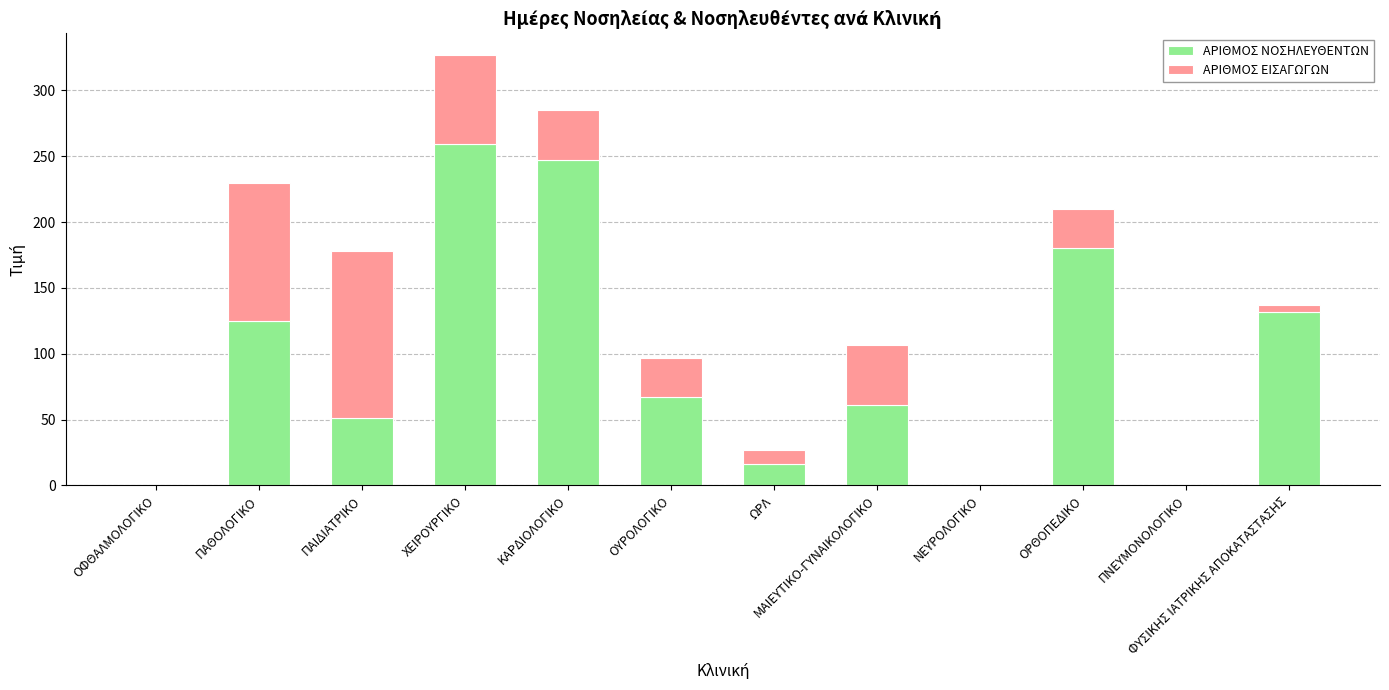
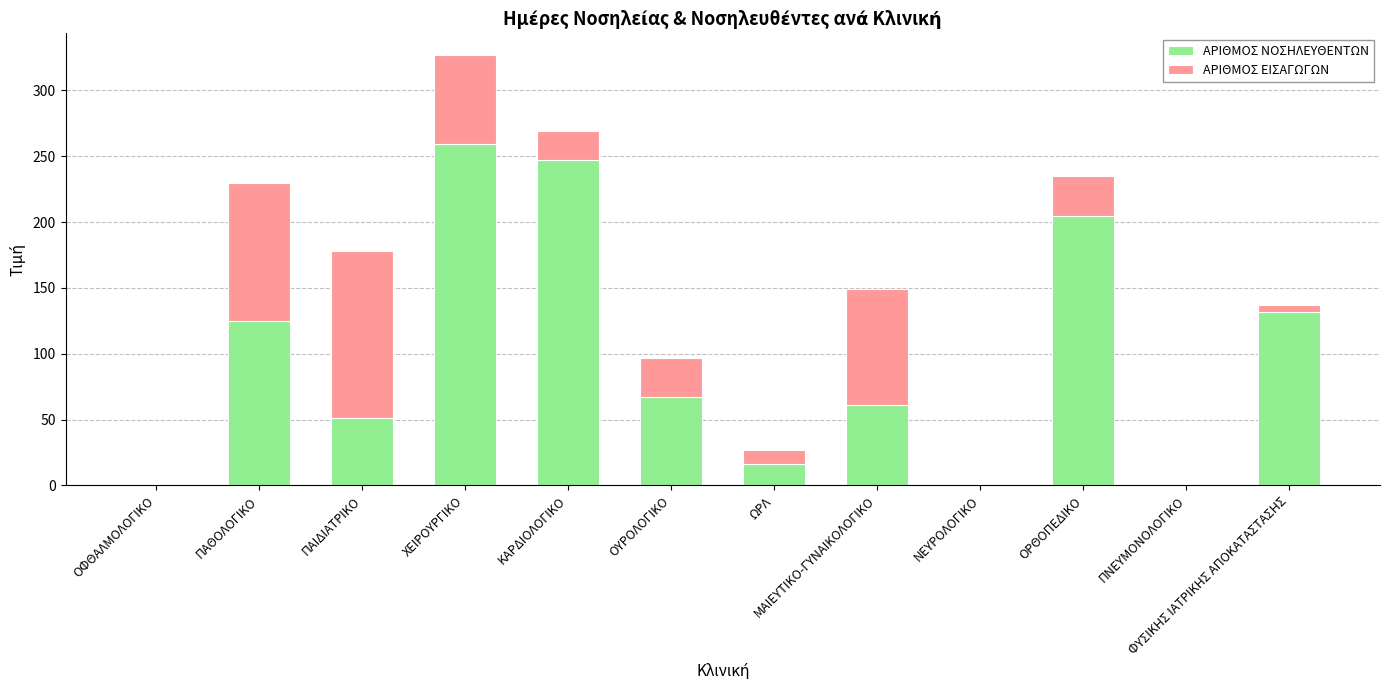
  {
    "ΑΡΙΘΜΟΣ ΝΟΣΗΛΕΥΘΕΝΤΩΝ": {
      "ΟΦΘΑΛΜΟΛΟΓΙΚΟ": 0,
      "ΠΑΘΟΛΟΓΙΚΟ": 125,
      "ΠΑΙΔΙΑΤΡΙΚΟ": 51,
      "ΧΕΙΡΟΥΡΓΙΚΟ": 259,
      "ΚΑΡΔΙΟΛΟΓΙΚΟ": 247,
      "ΟΥΡΟΛΟΓΙΚΟ": 67,
      "ΩΡΛ": 16,
      "ΜΑΙΕΥΤΙΚΟ-ΓΥΝΑΙΚΟΛΟΓΙΚΟ": 61,
      "ΝΕΥΡΟΛΟΓΙΚΟ": 0,
-     "ΟΡΘΟΠΕΔΙΚΟ": 180,
+     "ΟΡΘΟΠΕΔΙΚΟ": 205,
      "ΠΝΕΥΜΟΝΟΛΟΓΙΚΟ": 0,
      "ΦΥΣΙΚΗΣ ΙΑΤΡΙΚΗΣ ΑΠΟΚΑΤΑΣΤΑΣΗΣ": 132
    },
    "ΑΡΙΘΜΟΣ ΕΙΣΑΓΩΓΩΝ": {
      "ΟΦΘΑΛΜΟΛΟΓΙΚΟ": 0,
      "ΠΑΘΟΛΟΓΙΚΟ": 105,
      "ΠΑΙΔΙΑΤΡΙΚΟ": 127,
      "ΧΕΙΡΟΥΡΓΙΚΟ": 68,
-     "ΚΑΡΔΙΟΛΟΓΙΚΟ": 38,
+     "ΚΑΡΔΙΟΛΟΓΙΚΟ": 22,
      "ΟΥΡΟΛΟΓΙΚΟ": 30,
      "ΩΡΛ": 11,
-     "ΜΑΙΕΥΤΙΚΟ-ΓΥΝΑΙΚΟΛΟΓΙΚΟ": 46,
+     "ΜΑΙΕΥΤΙΚΟ-ΓΥΝΑΙΚΟΛΟΓΙΚΟ": 88,
      "ΝΕΥΡΟΛΟΓΙΚΟ": 0,
      "ΟΡΘΟΠΕΔΙΚΟ": 30,
      "ΠΝΕΥΜΟΝΟΛΟΓΙΚΟ": 0,
      "ΦΥΣΙΚΗΣ ΙΑΤΡΙΚΗΣ ΑΠΟΚΑΤΑΣΤΑΣΗΣ": 5
    }
  }
